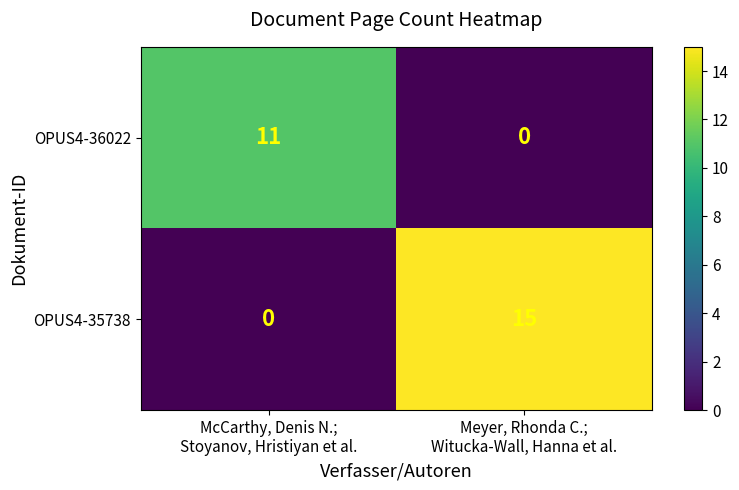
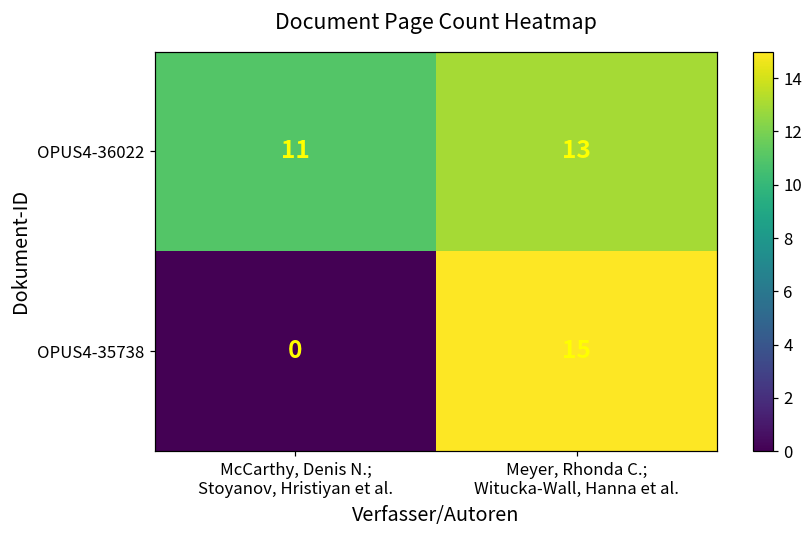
  {
    "OPUS4-36022": {
      "McCarthy, Denis N.; Stoyanov, Hristiyan et al.": 11,
-     "Meyer, Rhonda C.; Witucka-Wall, Hanna et al.": 0
+     "Meyer, Rhonda C.; Witucka-Wall, Hanna et al.": 13
    },
    "OPUS4-35738": {
      "McCarthy, Denis N.; Stoyanov, Hristiyan et al.": 0
    }
  }
